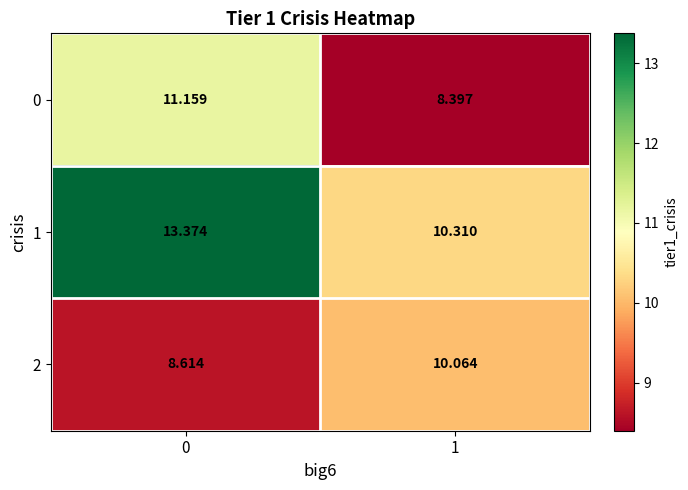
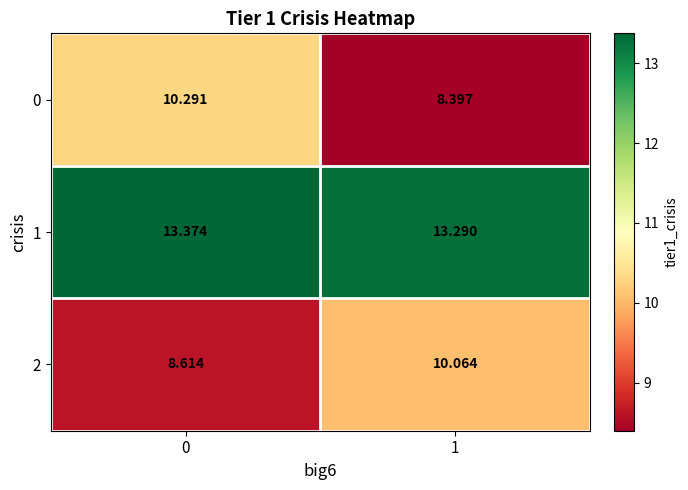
  {
    "0": {
-     "0": 11.159,
+     "0": 10.291,
      "1": 8.397
    },
    "1": {
      "0": 13.374,
-     "1": 10.310
+     "1": 13.290
    },
    "2": {
      "0": 8.614,
      "1": 10.064
    }
  }
